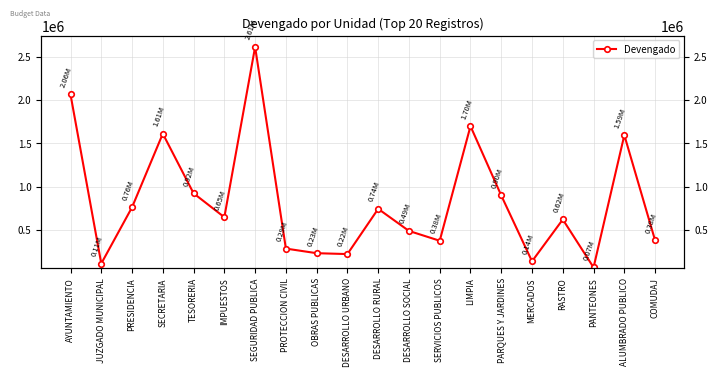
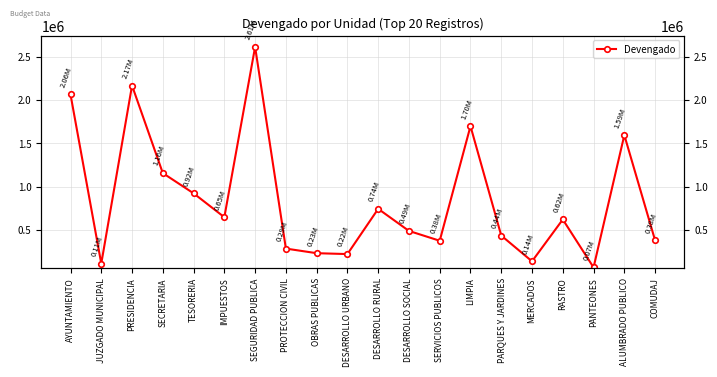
  {
    "AYUNTAMIENTO": "2.06M",
    "JUZGADO MUNICIPAL": "0.11M",
-   "PRESIDENCIA": "0.76M",
-   "SECRETARIA": "1.61M",
+   "PRESIDENCIA": "2.17M",
+   "SECRETARIA": "1.16M",
    "TESORERIA": "0.92M",
    "IMPUESTOS": "0.65M",
    "SEGURIDAD PUBLICA": "2.61M",
    "PROTECCION CIVIL": "0.29M",
    "OBRAS PUBLICAS": "0.23M",
    "DESARROLLO URBANO": "0.22M",
    "DESARROLLO RURAL": "0.74M",
    "DESARROLLO SOCIAL": "0.49M",
    "SERVICIOS PUBLICOS": "0.38M",
    "LIMPIA": "1.70M",
-   "PARQUES Y JARDINES": "0.90M",
+   "PARQUES Y JARDINES": "0.44M",
    "MERCADOS": "0.14M",
    "RASTRO": "0.62M",
    "PANTEONES": "0.07M",
    "ALUMBRADO PUBLICO": "1.59M",
    "COMUDAJ": "0.38M"
  }
